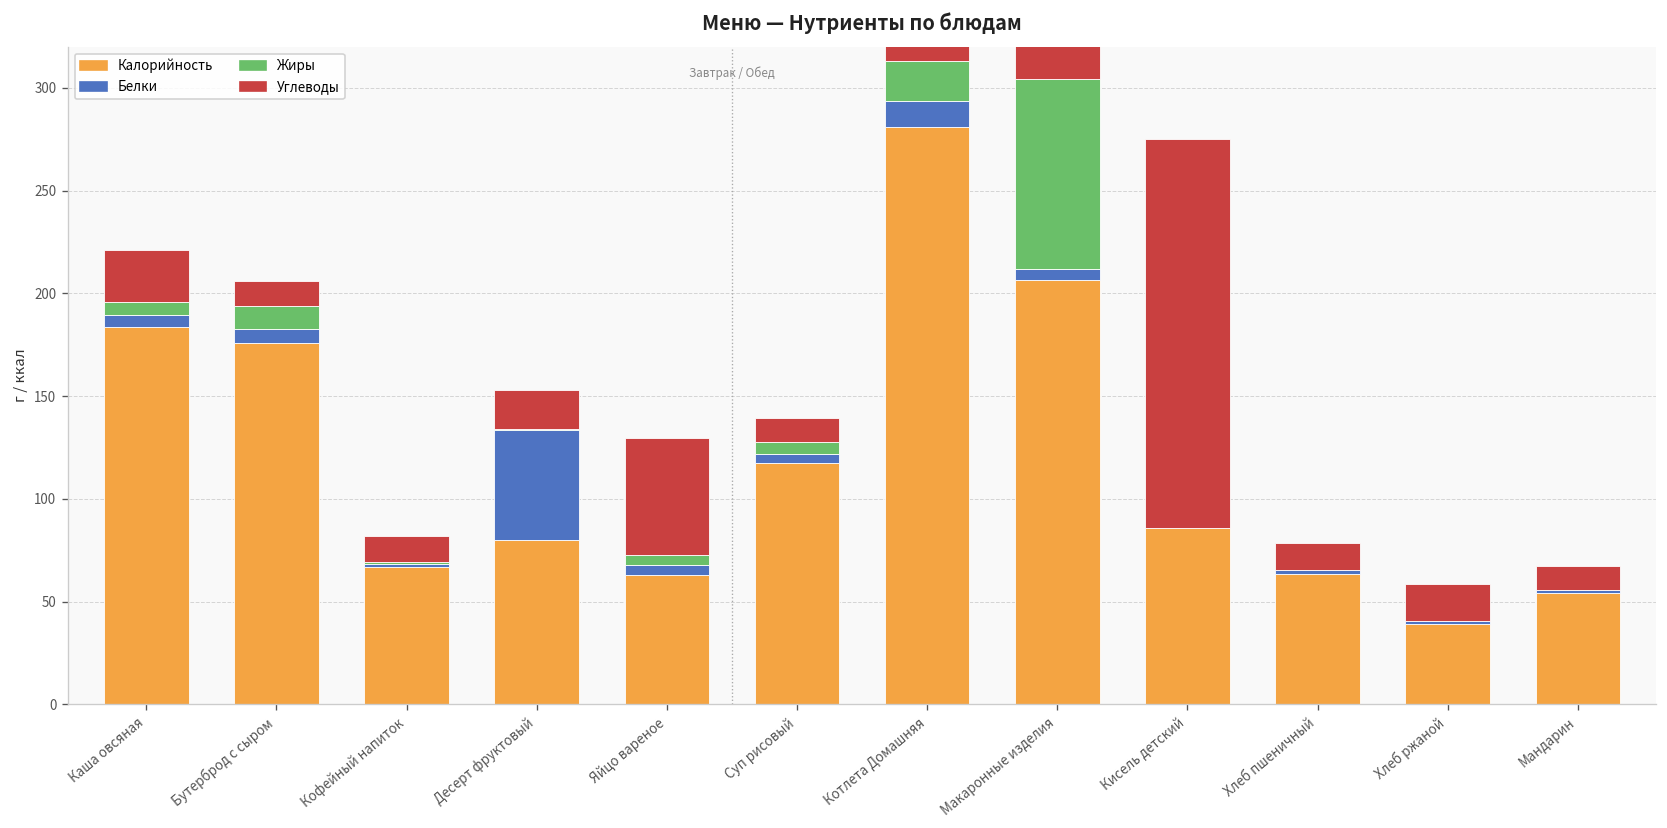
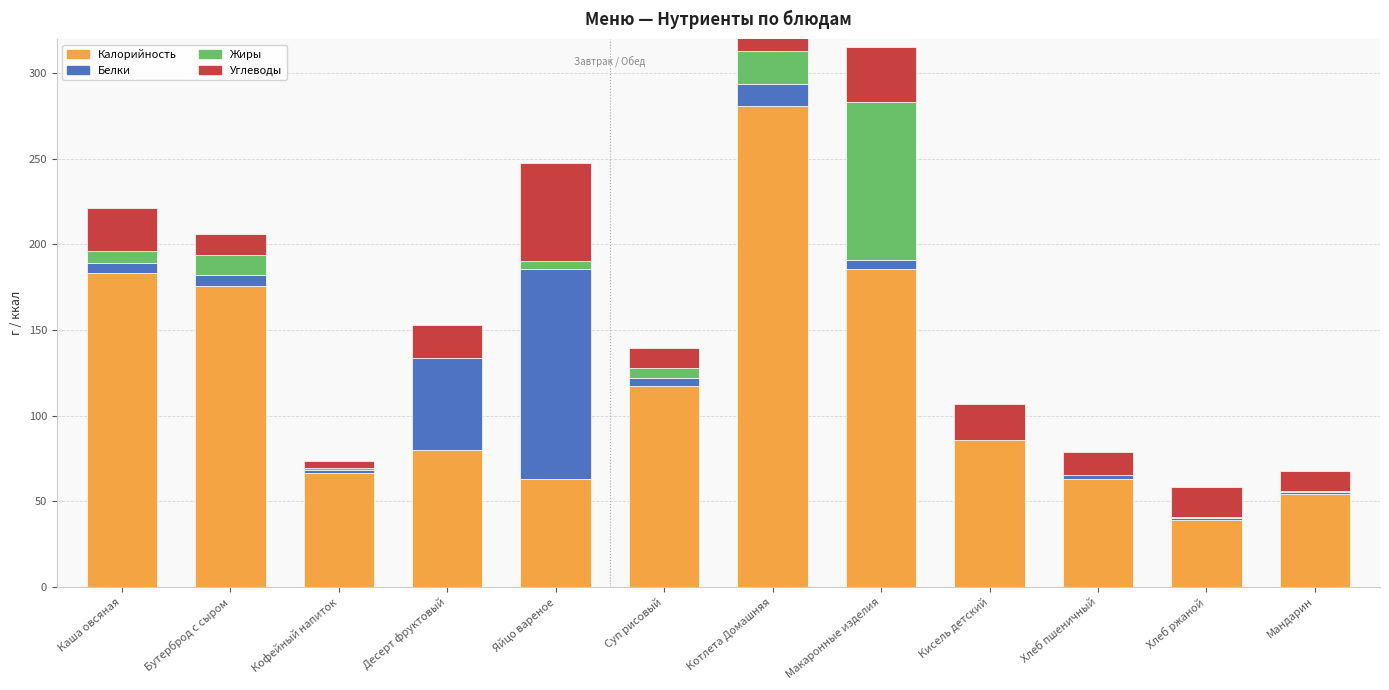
  {
    "Калорийность": {
      "Каша овсяная": 183,
      "Бутерброд с сыром": 176,
      "Кофейный напиток": 67,
      "Десерт фруктовый": 80,
      "Яйцо вареное": 63,
      "Суп рисовый": 118,
      "Котлета Домашняя": 281,
-     "Макаронные изделия": 207,
+     "Макаронные изделия": 185,
      "Кисель детский": 86,
      "Хлеб пшеничный": 63,
      "Хлеб ржаной": 39,
      "Мандарин": 54
    },
    "Белки": {
      "Каша овсяная": 6,
      "Бутерброд с сыром": 7,
      "Кофейный напиток": 2,
      "Десерт фруктовый": 54,
-     "Яйцо вареное": 5,
+     "Яйцо вареное": 123,
      "Суп рисовый": 4,
      "Котлета Домашняя": 13,
      "Макаронные изделия": 5,
      "Кисель детский": 0,
      "Хлеб пшеничный": 2
    },
    "Жиры": {
      "Каша овсяная": 7,
      "Бутерброд с сыром": 11,
      "Яйцо вареное": 5,
      "Суп рисовый": 6,
      "Котлета Домашняя": 20,
      "Макаронные изделия": 92,
      "Кисель детский": 0
    },
    "Углеводы": {
      "Каша овсяная": 25,
      "Бутерброд с сыром": 12,
-     "Кофейный напиток": 13,
+     "Кофейный напиток": 4,
      "Десерт фруктовый": 19,
      "Яйцо вареное": 57,
      "Суп рисовый": 11,
-     "Кисель детский": 190,
+     "Кисель детский": 21,
      "Хлеб пшеничный": 13,
      "Хлеб ржаной": 18,
      "Мандарин": 12
    }
  }
